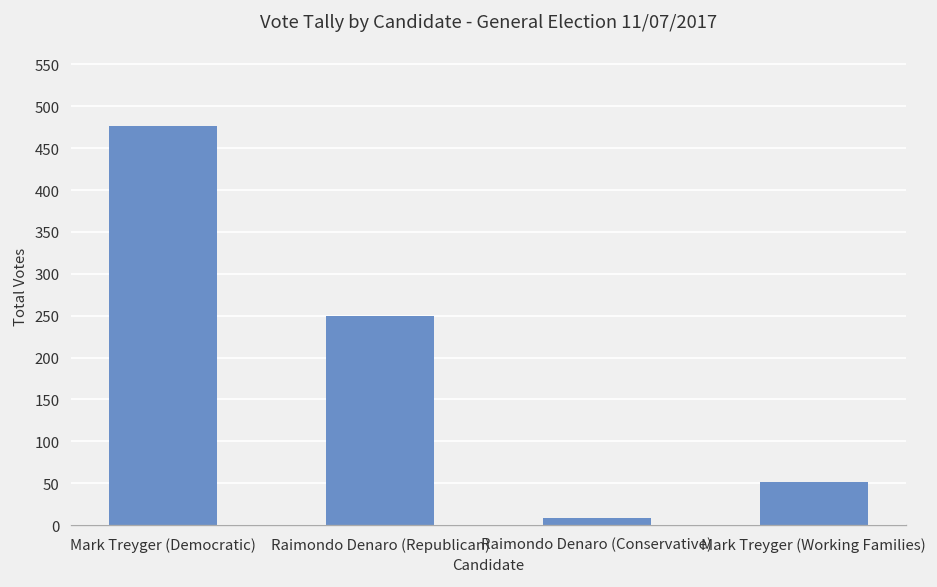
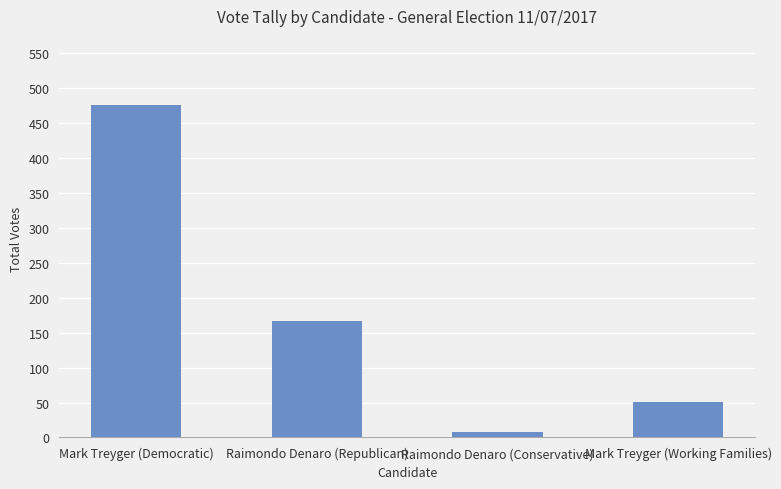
  {
    "Mark Treyger (Democratic)": 480,
-   "Raimondo Denaro (Republican)": 250,
+   "Raimondo Denaro (Republican)": 170,
    "Raimondo Denaro (Conservative)": 10,
    "Mark Treyger (Working Families)": 50
  }
